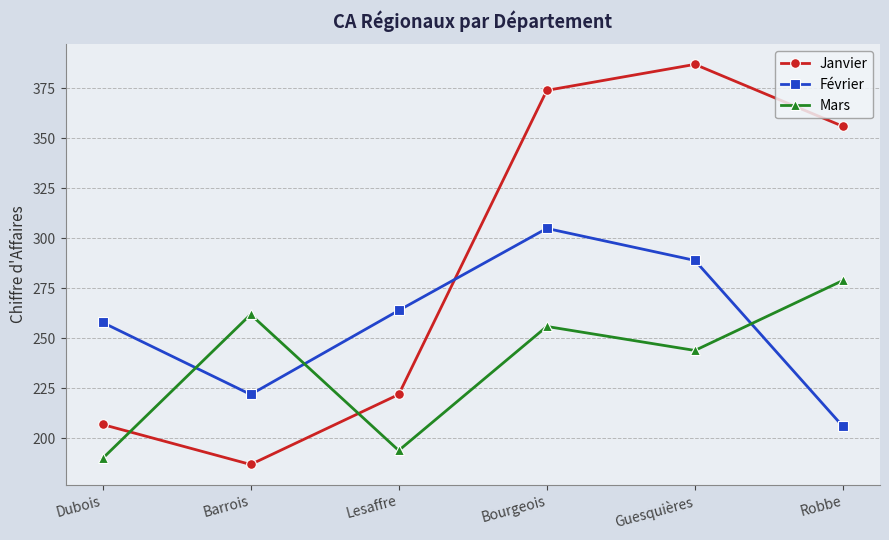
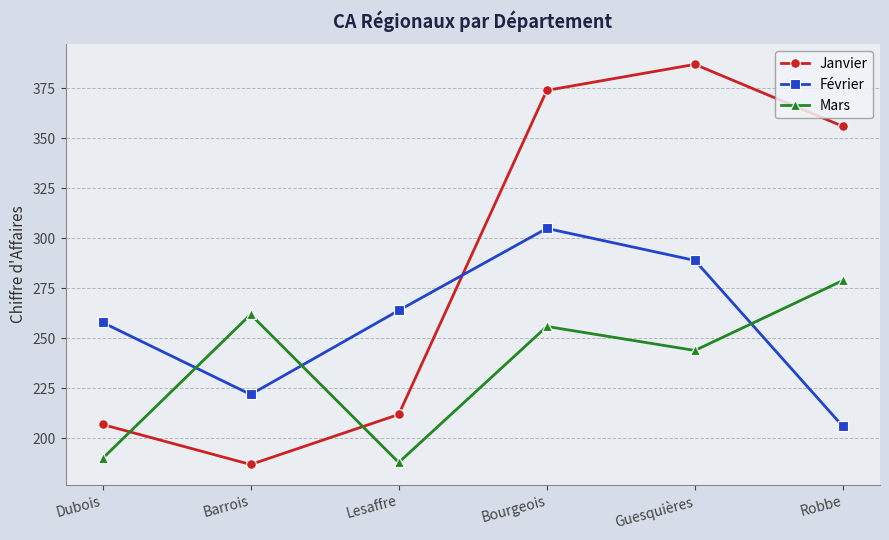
  {
    "Janvier": {
      "Dubois": 207,
      "Barrois": 187,
-     "Lesaffre": 222,
+     "Lesaffre": 212,
      "Bourgeois": 374,
      "Guesquières": 387,
      "Robbe": 356
    },
    "Février": {
      "Dubois": 258,
      "Barrois": 222,
      "Lesaffre": 264,
      "Bourgeois": 305,
      "Guesquières": 289,
      "Robbe": 206
    },
    "Mars": {
      "Dubois": 190,
      "Barrois": 262,
-     "Lesaffre": 194,
+     "Lesaffre": 188,
      "Bourgeois": 256,
      "Guesquières": 244,
      "Robbe": 279
    }
  }
